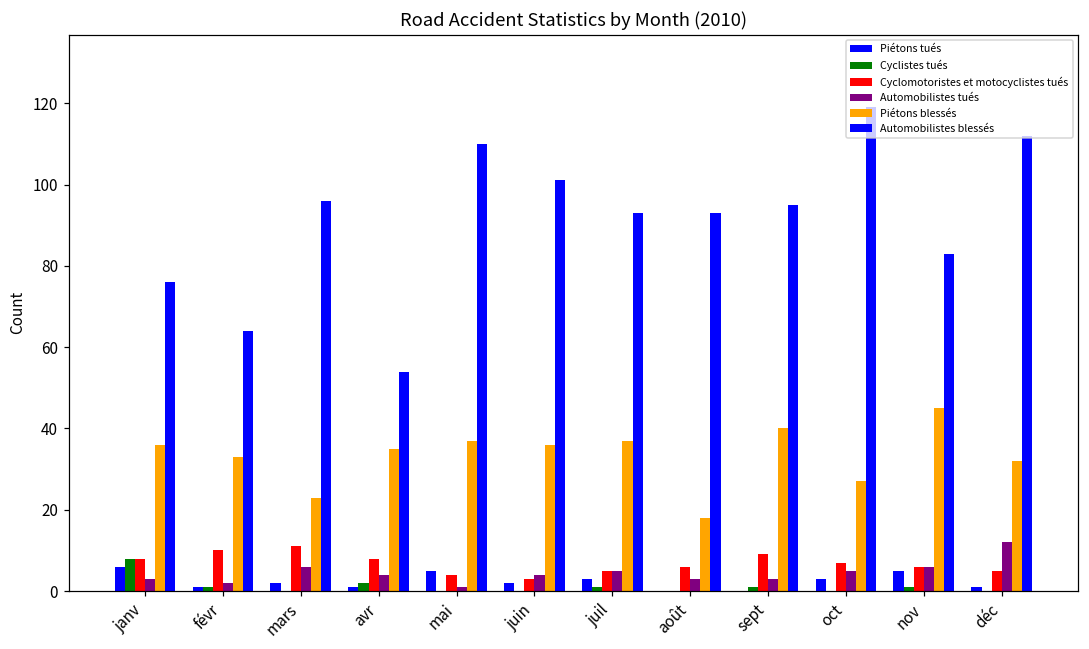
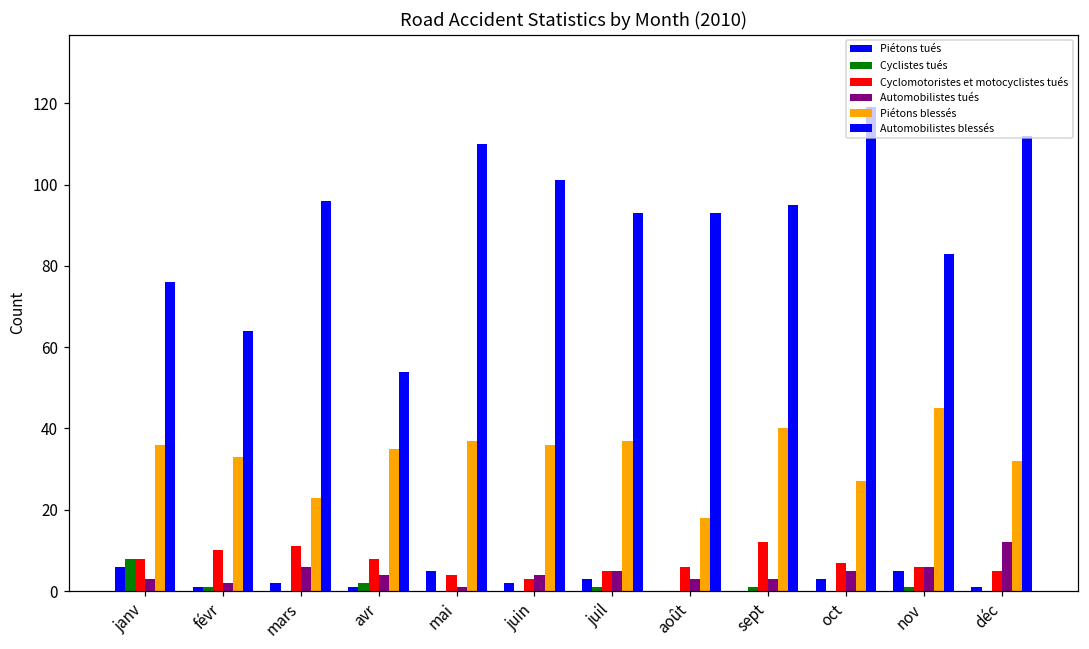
  {
    "Cyclistes tués": {
      "janv": 8,
      "févr": 1,
      "mars": 0,
      "avr": 2,
      "mai": 0,
      "juin": 0,
      "juil": 1,
      "août": 0,
      "sept": 1,
      "oct": 0,
      "nov": 1,
      "déc": 0
    },
    "Cyclomotoristes et motocyclistes tués": {
      "janv": 8,
      "févr": 10,
      "mars": 11,
      "avr": 8,
      "mai": 4,
      "juin": 3,
      "juil": 5,
      "août": 6,
-     "sept": 9,
+     "sept": 12,
      "oct": 7,
      "nov": 6,
      "déc": 5
    },
    "Automobilistes tués": {
      "janv": 3,
      "févr": 2,
      "mars": 6,
      "avr": 4,
      "mai": 1,
      "juin": 4,
      "juil": 5,
      "août": 3,
      "sept": 3,
      "oct": 5,
      "nov": 6,
      "déc": 12
    },
    "Piétons blessés": {
      "janv": 36,
      "févr": 33,
      "mars": 23,
      "avr": 35,
      "mai": 37,
      "juin": 36,
      "juil": 37,
      "août": 18,
      "sept": 40,
      "oct": 27,
      "nov": 45,
      "déc": 32
    }
  }
